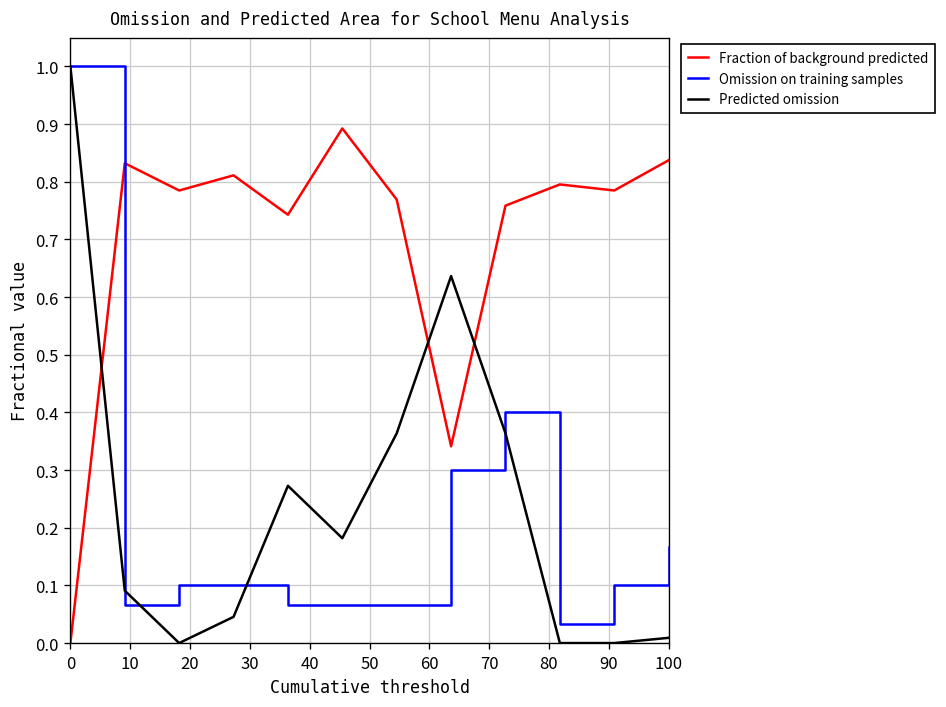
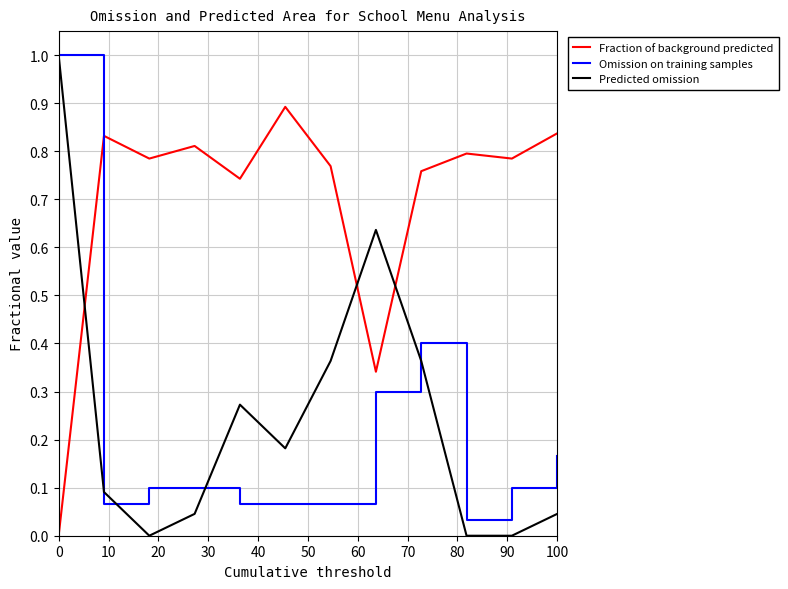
  {
    "Fraction of background predicted": {
      "0": 0.00,
      "100": 0.84
    },
    "Omission on training samples": {
      "100": 0.17
    },
    "Predicted omission": {
-     "100": 0.01
+     "100": 0.05
    }
  }
